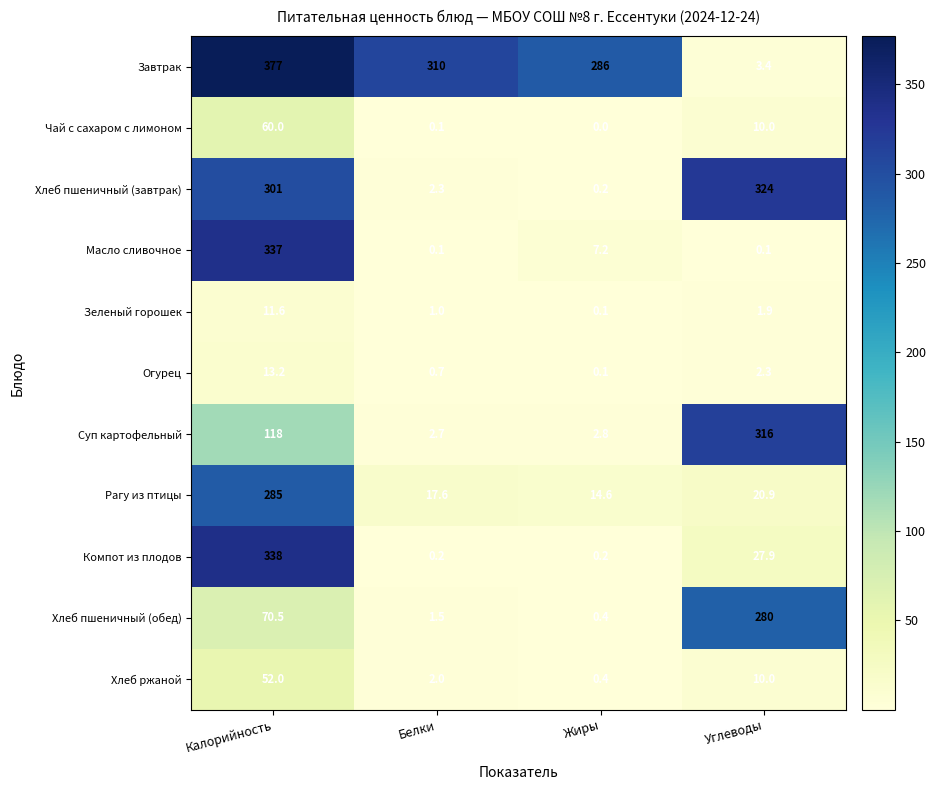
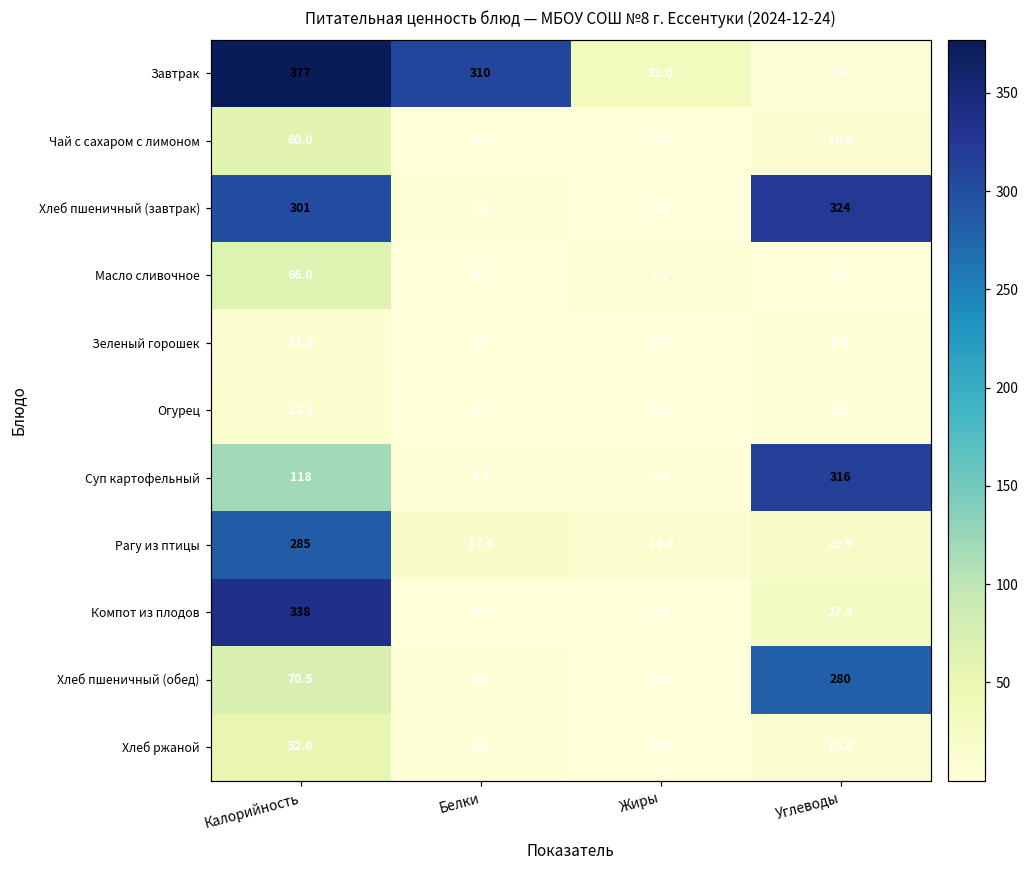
  {
    "Завтрак": {
      "Калорийность": 377,
      "Белки": 310,
-     "Жиры": 286
+     "Жиры": 32.0
    },
    "Чай с сахаром с лимоном": {
      "Калорийность": 60.0
    },
    "Хлеб пшеничный (завтрак)": {
      "Калорийность": 301,
      "Углеводы": 324
    },
    "Масло сливочное": {
-     "Калорийность": 337
+     "Калорийность": 66.0
    },
    "Огурец": {
      "Калорийность": 13.2
    },
    "Суп картофельный": {
      "Калорийность": 118,
      "Углеводы": 316
    },
    "Рагу из птицы": {
      "Калорийность": 285,
      "Белки": 17.6,
      "Жиры": 14.6,
      "Углеводы": 20.9
    },
    "Компот из плодов": {
      "Калорийность": 338,
      "Углеводы": 27.9
    },
    "Хлеб пшеничный (обед)": {
      "Калорийность": 70.5,
      "Углеводы": 280
    },
    "Хлеб ржаной": {
      "Калорийность": 52.0
    }
  }
